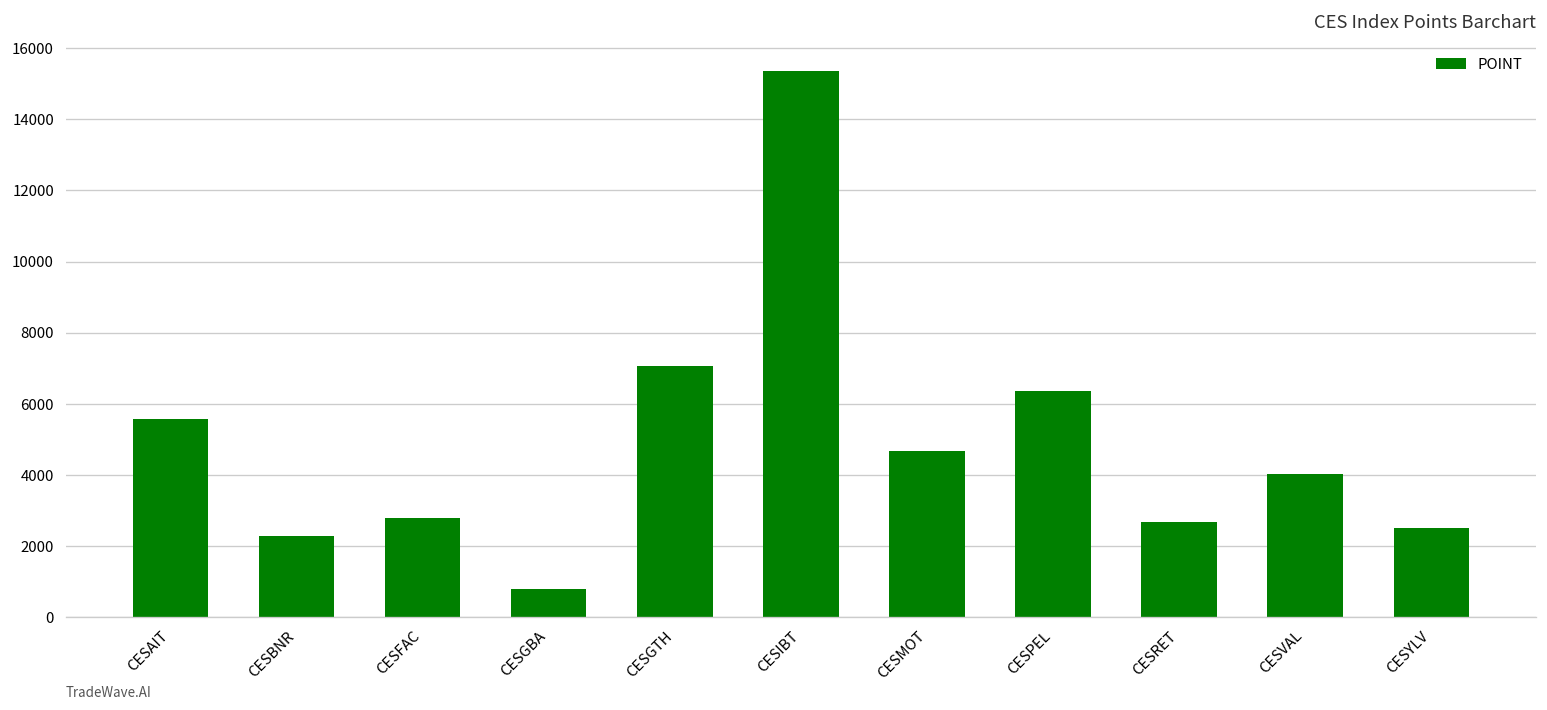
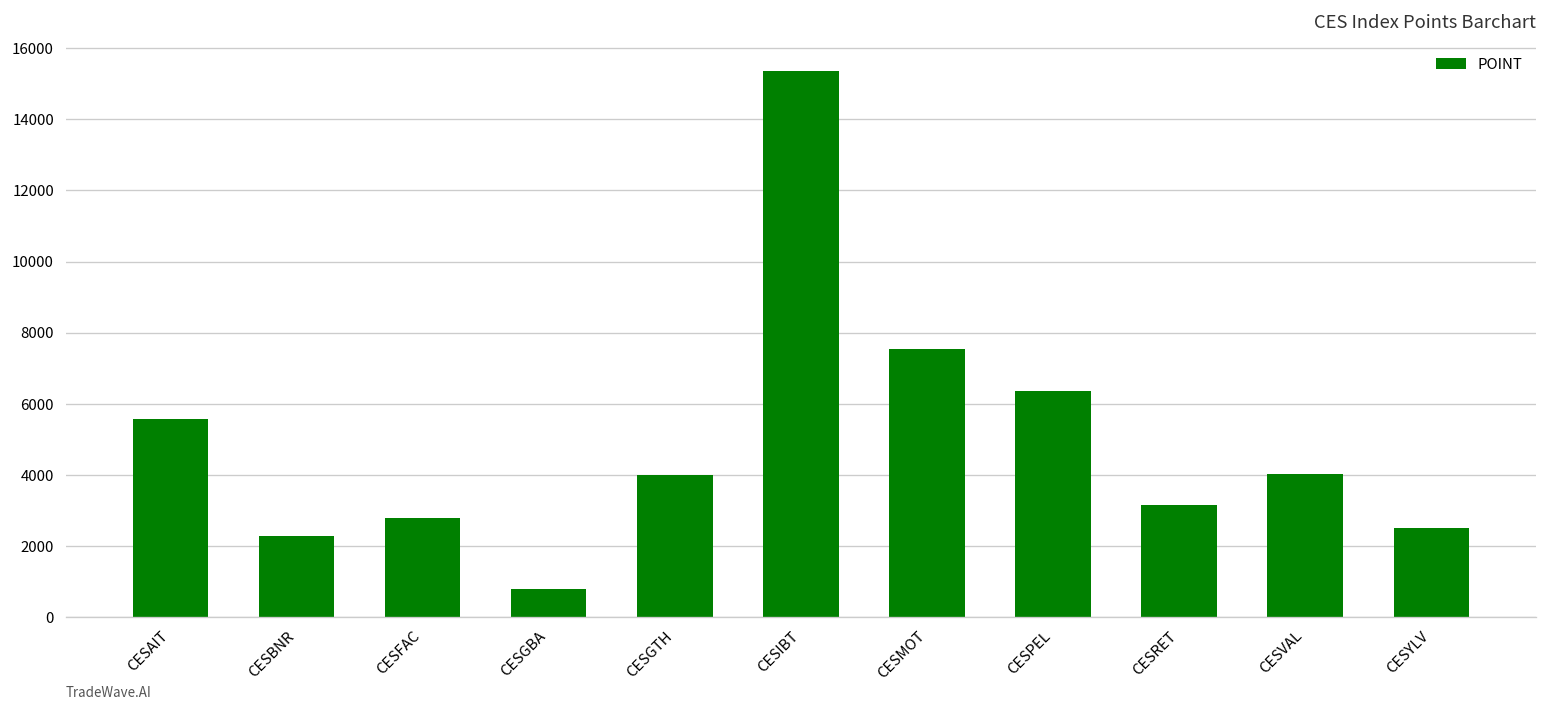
  {
    "CESAIT": 5600,
    "CESBNR": 2300,
    "CESFAC": 2800,
    "CESGBA": 800,
-   "CESGTH": 7100,
+   "CESGTH": 4000,
    "CESIBT": 15300,
-   "CESMOT": 4700,
+   "CESMOT": 7500,
    "CESPEL": 6400,
-   "CESRET": 2700,
+   "CESRET": 3200,
    "CESVAL": 4000,
    "CESYLV": 2500
  }
